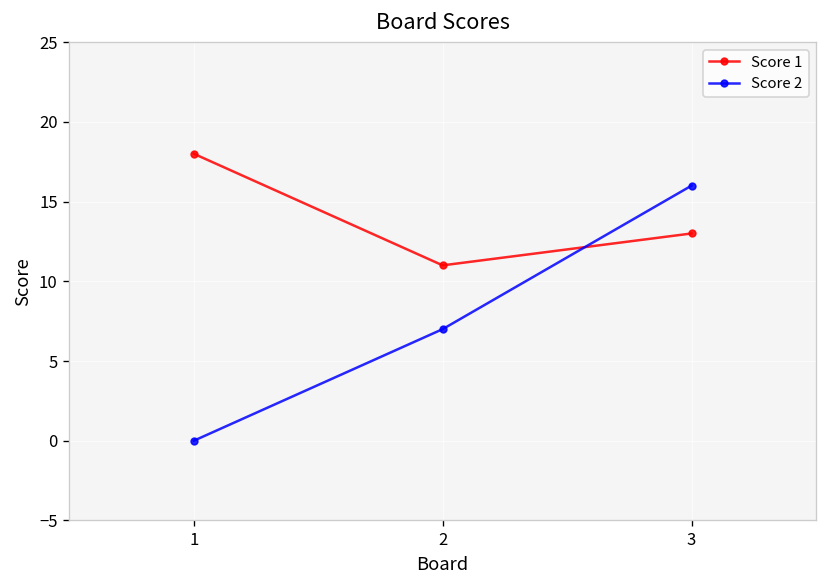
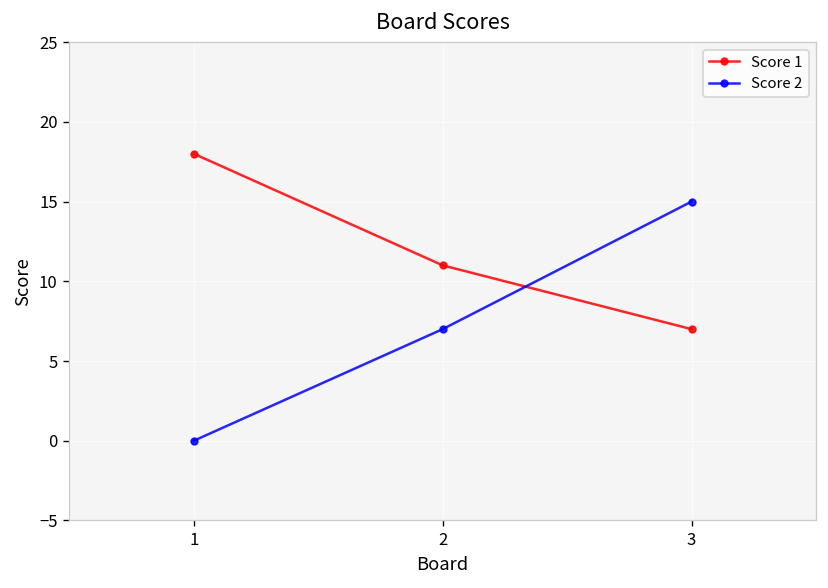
  {
    "Score 1": {
      "1": 18,
      "2": 11,
-     "3": 13
+     "3": 7
    },
    "Score 2": {
      "1": 0,
      "2": 7,
-     "3": 16
+     "3": 15
    }
  }
